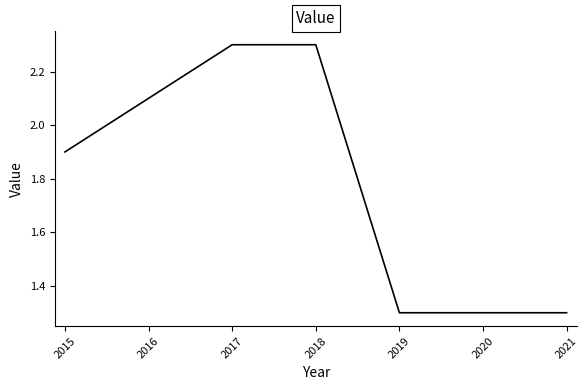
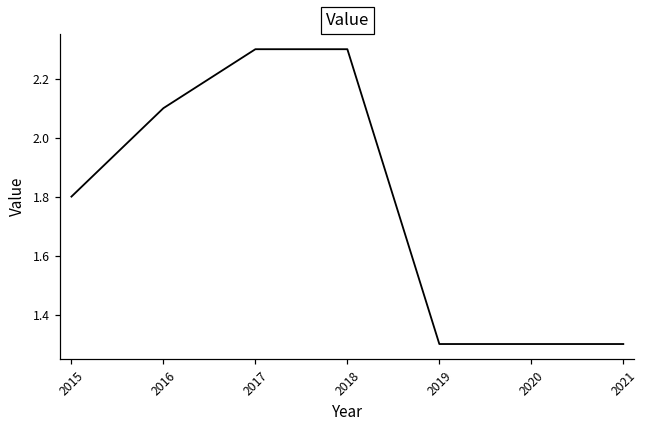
  {
-   "2015": 1.9,
+   "2015": 1.8,
    "2016": 2.1,
    "2017": 2.3,
    "2018": 2.3,
    "2019": 1.3,
    "2020": 1.3,
    "2021": 1.3
  }
